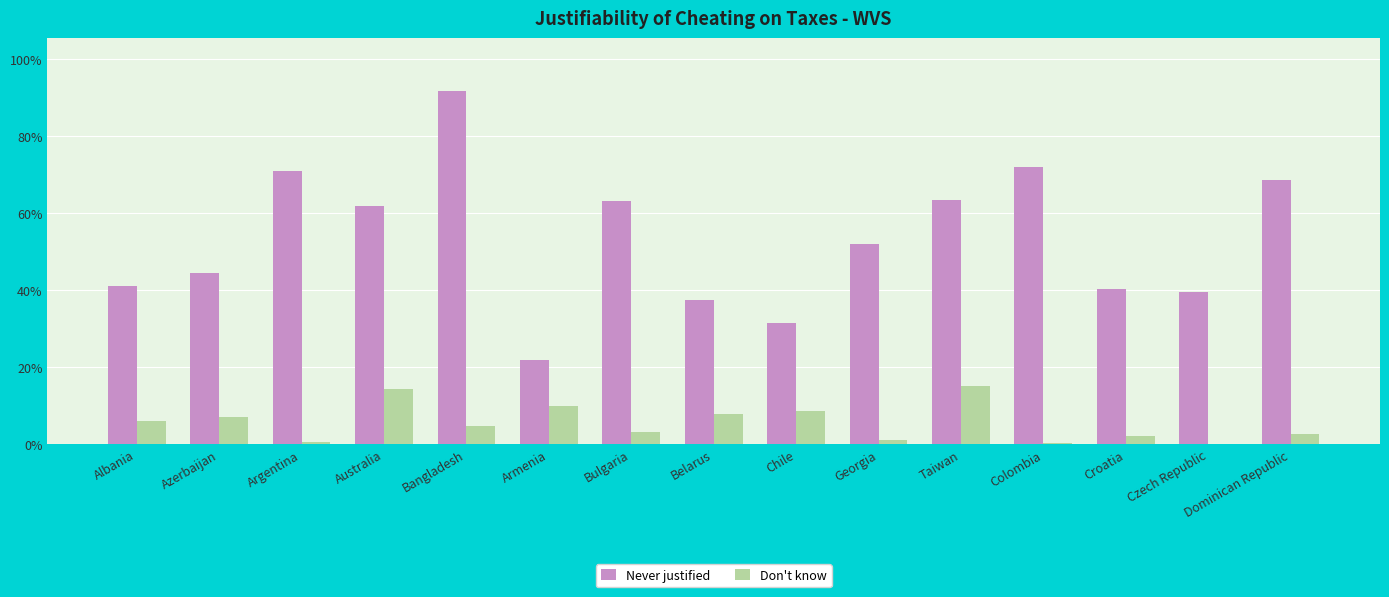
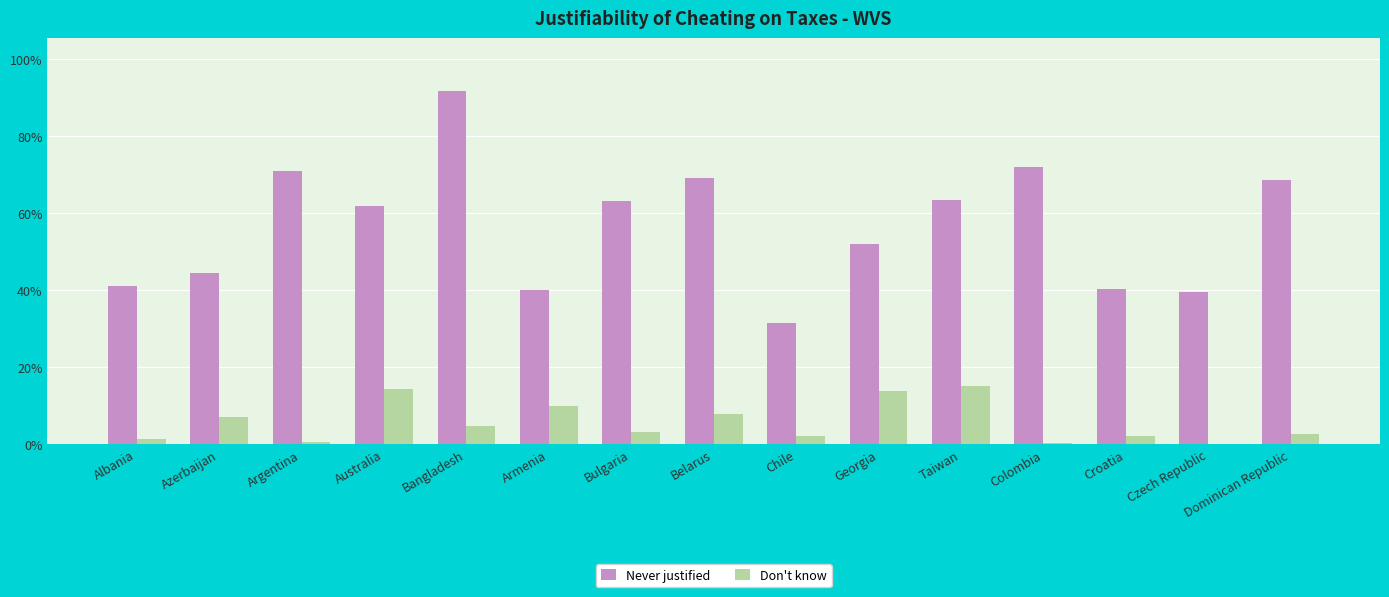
  {
    "Never justified": {
      "Albania": "41%",
      "Azerbaijan": "45%",
      "Argentina": "71%",
      "Australia": "62%",
      "Bangladesh": "92%",
-     "Armenia": "22%",
+     "Armenia": "40%",
      "Bulgaria": "63%",
-     "Belarus": "38%",
+     "Belarus": "69%",
      "Chile": "31%",
      "Georgia": "52%",
      "Taiwan": "63%",
      "Colombia": "72%",
      "Croatia": "40%",
      "Czech Republic": "40%",
      "Dominican Republic": "69%"
    },
    "Don't know": {
-     "Albania": "6%",
+     "Albania": "1%",
      "Azerbaijan": "7%",
      "Australia": "14%",
      "Bangladesh": "5%",
      "Armenia": "10%",
      "Bulgaria": "3%",
      "Belarus": "8%",
-     "Chile": "9%",
-     "Georgia": "1%",
+     "Chile": "2%",
+     "Georgia": "14%",
      "Taiwan": "15%",
      "Croatia": "2%",
      "Czech Republic": "0%",
      "Dominican Republic": "3%"
    }
  }
